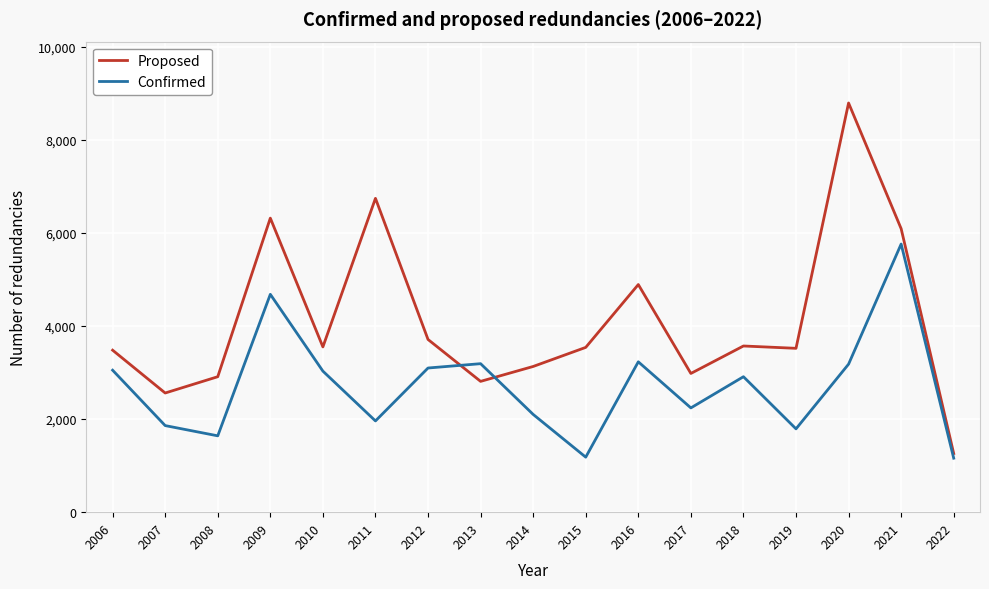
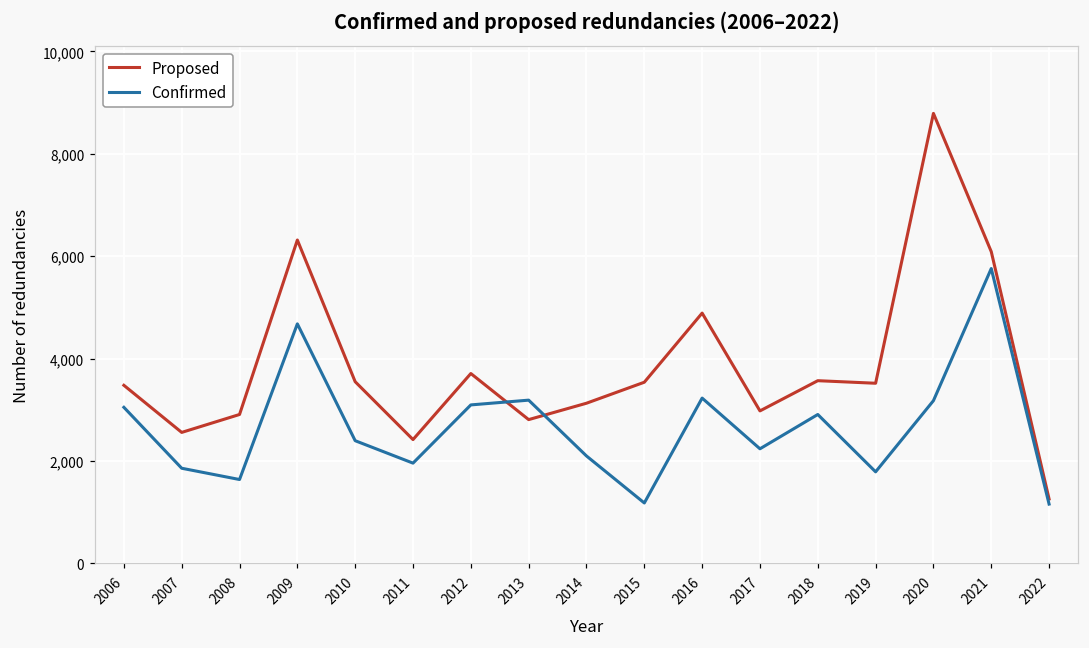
  {
    "Proposed": {
      "2006": "3,500",
      "2007": "2,600",
      "2008": "2,900",
      "2009": "6,300",
      "2010": "3,600",
-     "2011": "6,700",
+     "2011": "2,400",
      "2012": "3,700",
      "2013": "2,800",
      "2014": "3,100",
      "2015": "3,500",
      "2016": "4,900",
      "2017": "3,000",
      "2018": "3,600",
      "2019": "3,500",
      "2020": "8,800",
      "2021": "6,100",
      "2022": "1,300"
    },
    "Confirmed": {
      "2006": "3,100",
      "2007": "1,900",
      "2008": "1,600",
      "2009": "4,700",
-     "2010": "3,000",
+     "2010": "2,400",
      "2011": "2,000",
      "2012": "3,100",
      "2013": "3,200",
      "2014": "2,100",
      "2015": "1,200",
      "2016": "3,200",
      "2017": "2,200",
      "2018": "2,900",
      "2019": "1,800",
      "2020": "3,200",
      "2021": "5,800",
      "2022": "1,200"
    }
  }
